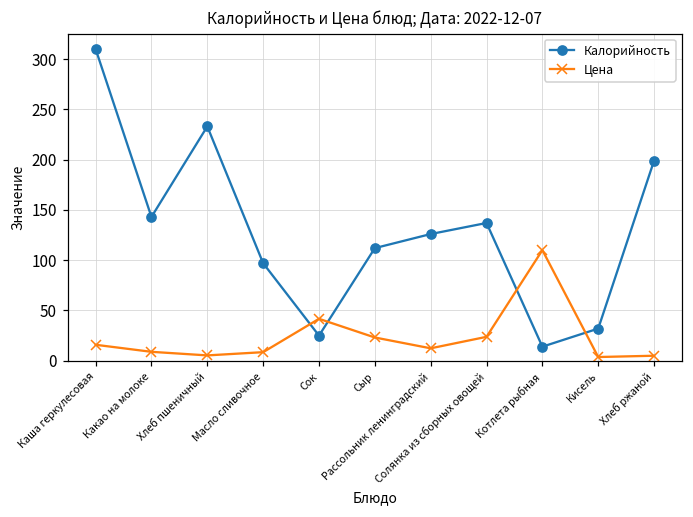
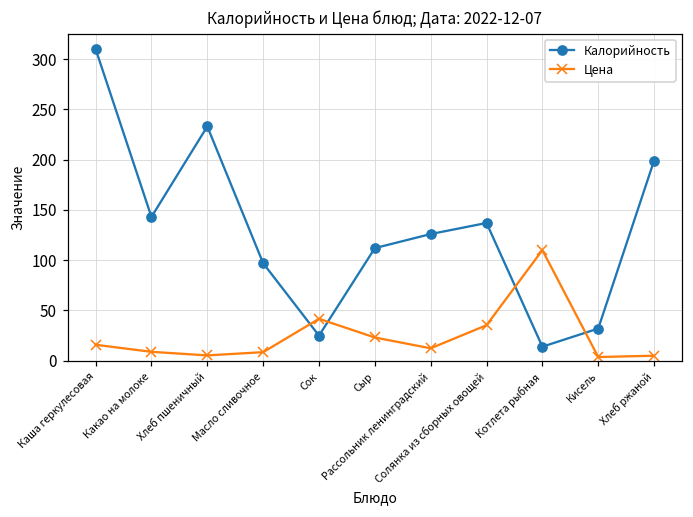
  {
    "Калорийность": {
      "Каша геркулесовая": 310,
      "Какао на молоке": 140,
      "Хлеб пшеничный": 230,
      "Масло сливочное": 100,
      "Сок": 30,
      "Сыр": 110,
      "Рассольник ленинградский": 130,
      "Солянка из сборных овощей": 140,
      "Котлета рыбная": 10,
      "Кисель": 30,
      "Хлеб ржаной": 200
    },
    "Цена": {
      "Каша геркулесовая": 20,
      "Какао на молоке": 10,
      "Хлеб пшеничный": 10,
      "Масло сливочное": 10,
      "Сок": 40,
      "Сыр": 20,
      "Рассольник ленинградский": 10,
-     "Солянка из сборных овощей": 20,
+     "Солянка из сборных овощей": 40,
      "Котлета рыбная": 110,
      "Кисель": 0,
      "Хлеб ржаной": 10
    }
  }
